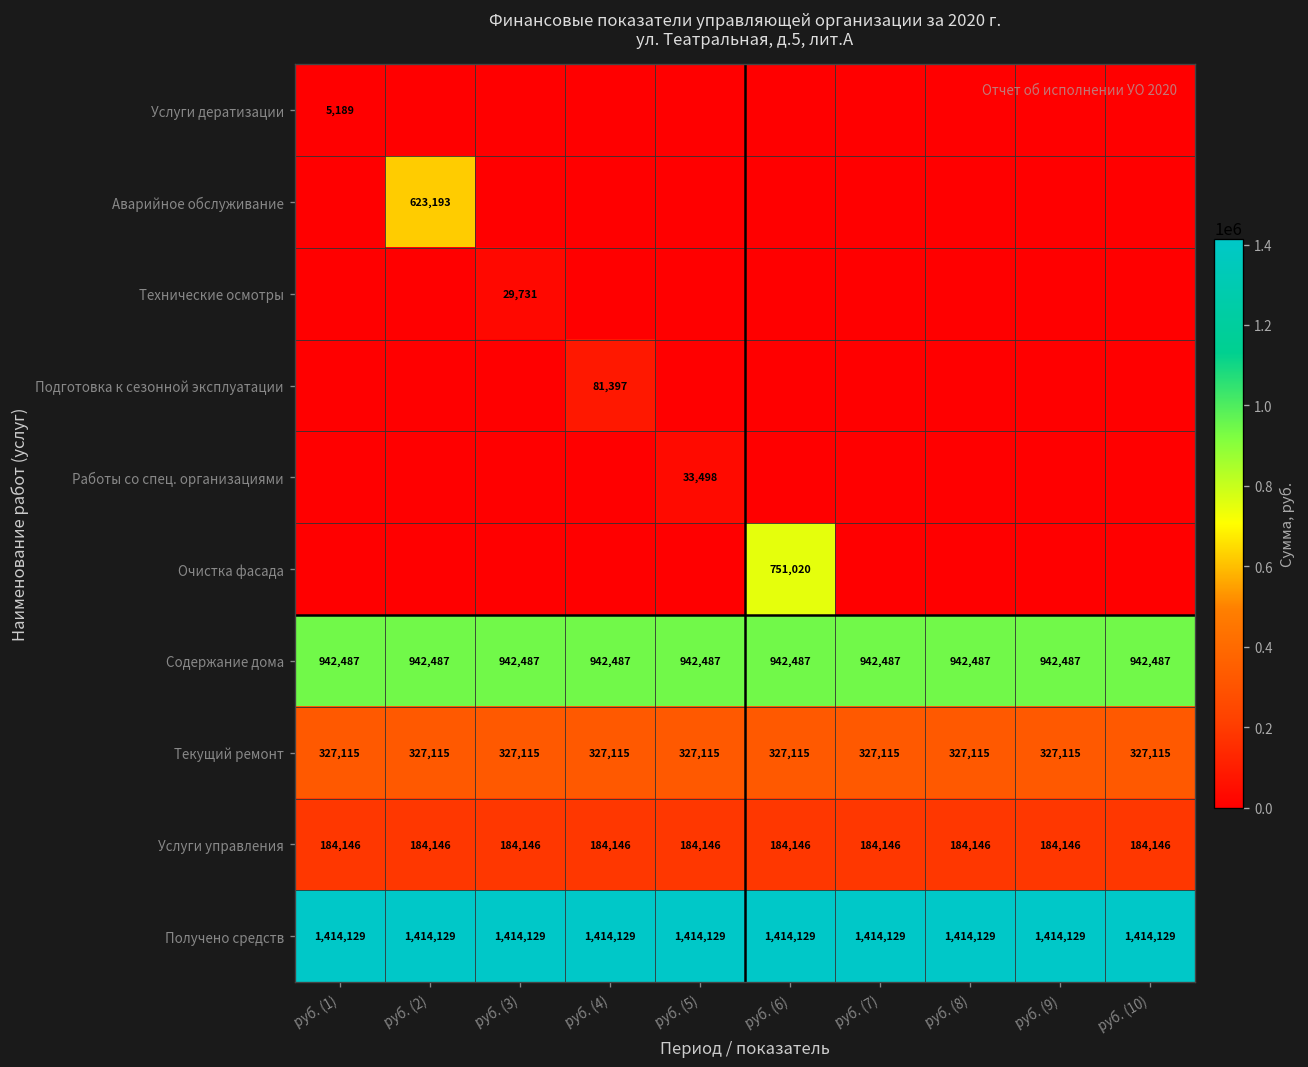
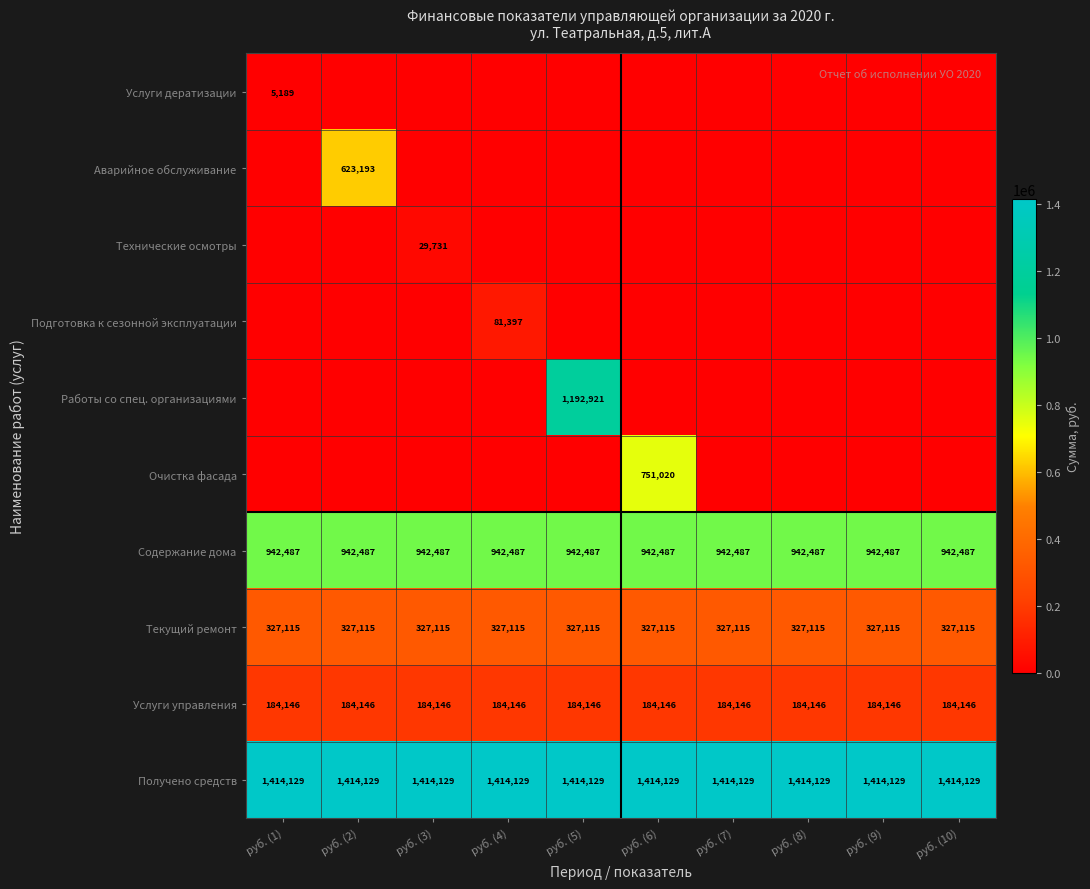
  {
    "Услуги дератизации": {
      "руб. (1)": "5,189",
      "руб. (9)": "2020"
    },
    "Аварийное обслуживание": {
      "руб. (2)": "623,193"
    },
    "Технические осмотры": {
      "руб. (3)": "29,731"
    },
    "Подготовка к сезонной эксплуатации": {
      "руб. (4)": "81,397"
    },
    "Работы со спец. организациями": {
-     "руб. (5)": "33,498"
+     "руб. (5)": "1,192,921"
    },
    "Очистка фасада": {
      "руб. (6)": "751,020"
    },
    "Содержание дома": {
      "руб. (1)": "942,487",
      "руб. (2)": "942,487",
      "руб. (3)": "942,487",
      "руб. (4)": "942,487",
      "руб. (5)": "942,487",
      "руб. (6)": "942,487",
      "руб. (7)": "942,487",
      "руб. (8)": "942,487",
      "руб. (9)": "942,487",
      "руб. (10)": "942,487"
    },
    "Текущий ремонт": {
      "руб. (1)": "327,115",
      "руб. (2)": "327,115",
      "руб. (3)": "327,115",
      "руб. (4)": "327,115",
      "руб. (5)": "327,115",
      "руб. (6)": "327,115",
      "руб. (7)": "327,115",
      "руб. (8)": "327,115",
      "руб. (9)": "327,115",
      "руб. (10)": "327,115"
    },
    "Услуги управления": {
      "руб. (1)": "184,146",
      "руб. (2)": "184,146",
      "руб. (3)": "184,146",
      "руб. (4)": "184,146",
      "руб. (5)": "184,146",
      "руб. (6)": "184,146",
      "руб. (7)": "184,146",
      "руб. (8)": "184,146",
      "руб. (9)": "184,146",
      "руб. (10)": "184,146"
    },
    "Получено средств": {
      "руб. (1)": "1,414,129",
      "руб. (2)": "1,414,129",
      "руб. (3)": "1,414,129",
      "руб. (4)": "1,414,129",
      "руб. (5)": "1,414,129",
      "руб. (6)": "1,414,129",
      "руб. (7)": "1,414,129",
      "руб. (8)": "1,414,129",
      "руб. (9)": "1,414,129",
      "руб. (10)": "1,414,129"
    }
  }
